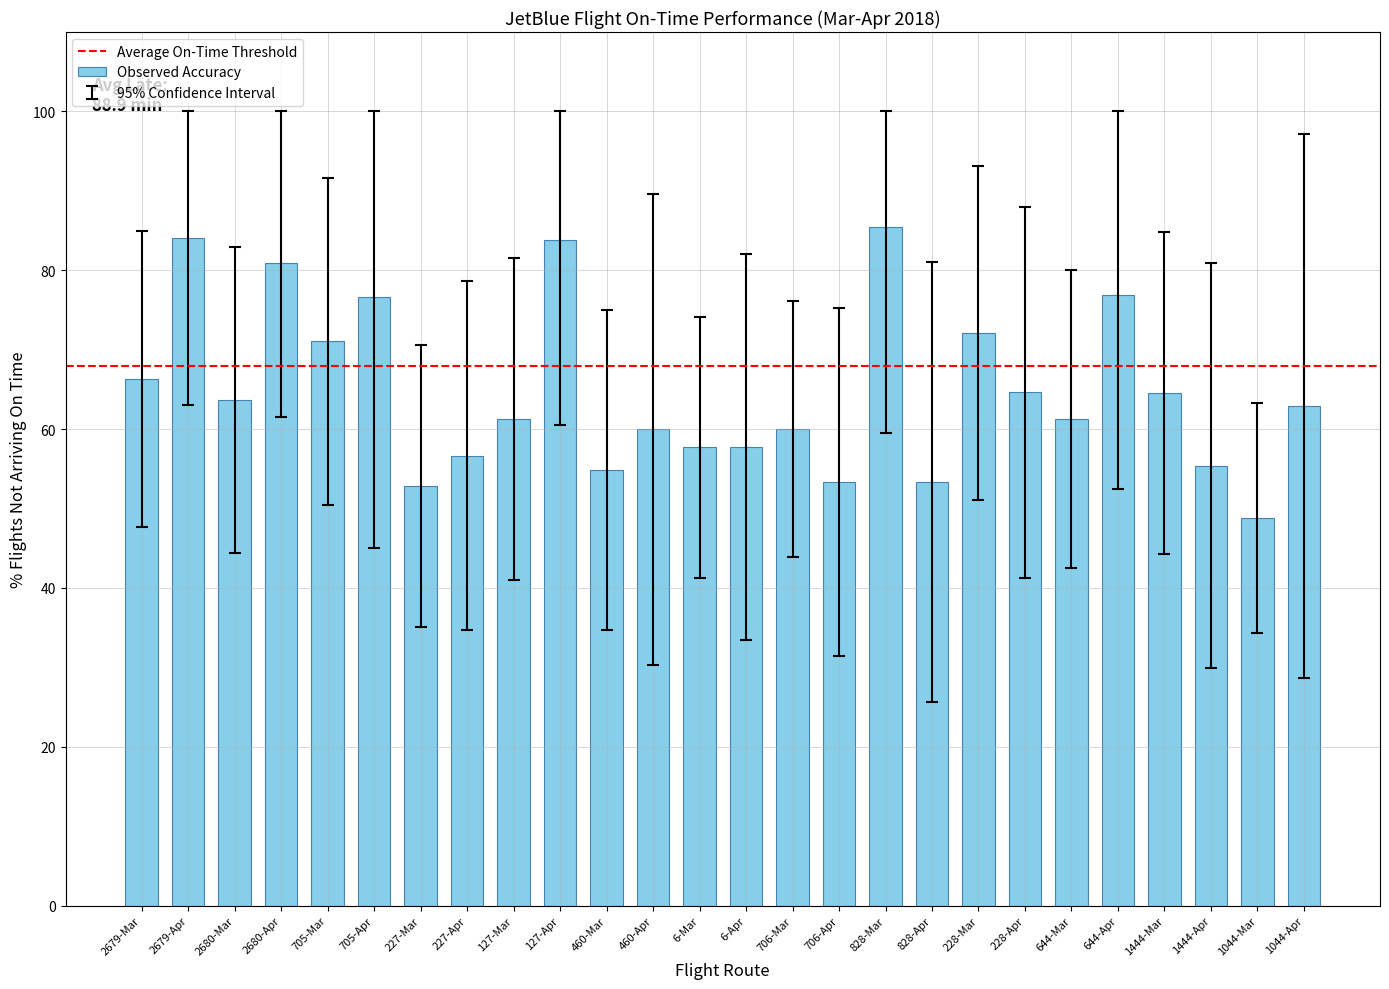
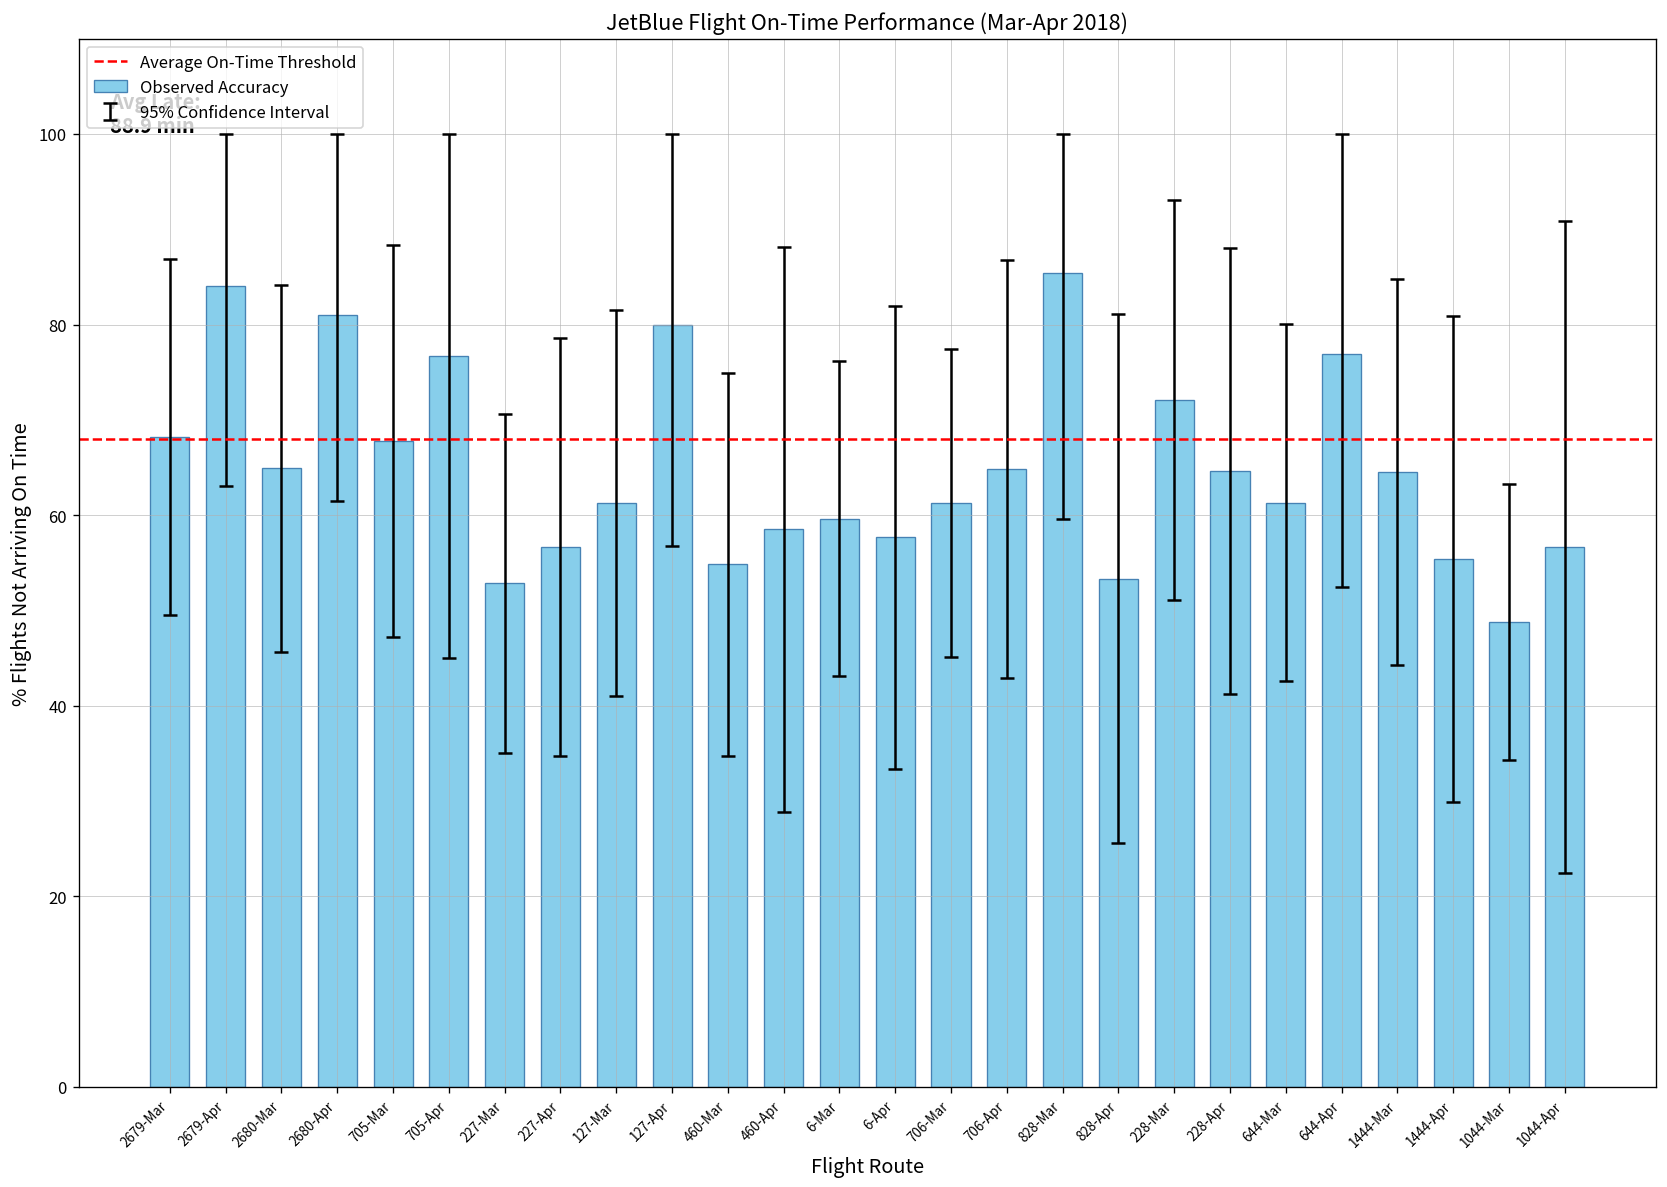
  {
    "Observed Accuracy": {
-     "2679-Mar": 66,
+     "2679-Mar": 68,
      "2679-Apr": 84,
-     "2680-Mar": 64,
+     "2680-Mar": 65,
      "2680-Apr": 81,
-     "705-Mar": 71,
+     "705-Mar": 68,
      "705-Apr": 77,
      "227-Mar": 53,
      "227-Apr": 57,
      "127-Mar": 61,
-     "127-Apr": 84,
+     "127-Apr": 80,
      "460-Mar": 55,
-     "460-Apr": 60,
-     "6-Mar": 58,
+     "460-Apr": 59,
+     "6-Mar": 60,
      "6-Apr": 58,
-     "706-Mar": 60,
-     "706-Apr": 53,
+     "706-Mar": 61,
+     "706-Apr": 65,
      "828-Mar": 85,
      "828-Apr": 53,
      "228-Mar": 72,
      "228-Apr": 65,
      "644-Mar": 61,
      "644-Apr": 77,
      "1444-Mar": 65,
      "1444-Apr": 55,
      "1044-Mar": 49,
-     "1044-Apr": 63
+     "1044-Apr": 57
    }
  }
